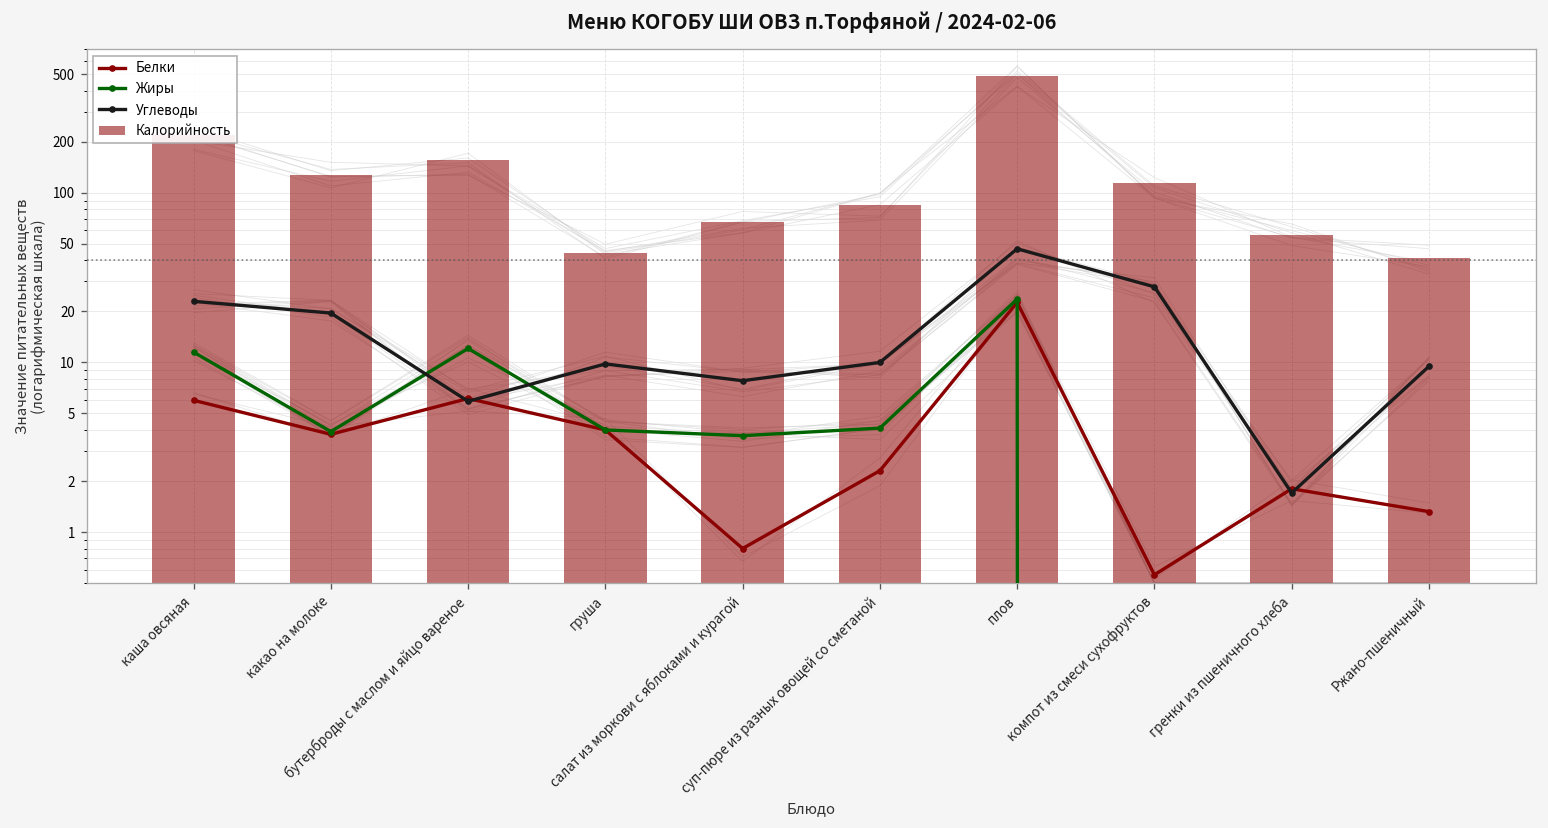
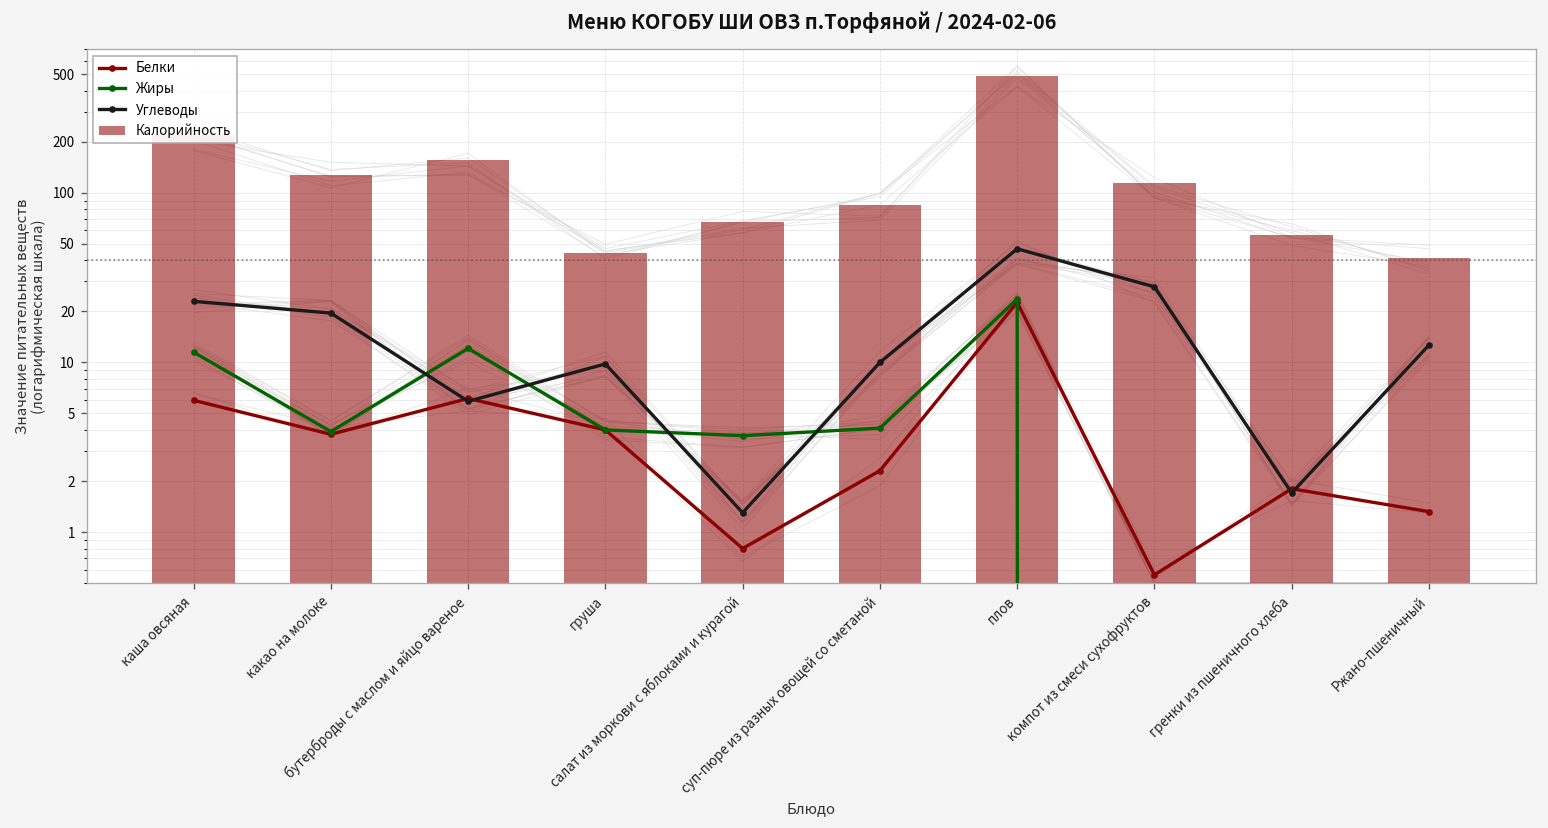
  {
    "Углеводы": {
-     "салат из моркови с яблоками и курагой": 8,
-     "Ржано-пшеничный": 9
+     "салат из моркови с яблоками и курагой": 1.3,
+     "Ржано-пшеничный": 13
    }
  }
